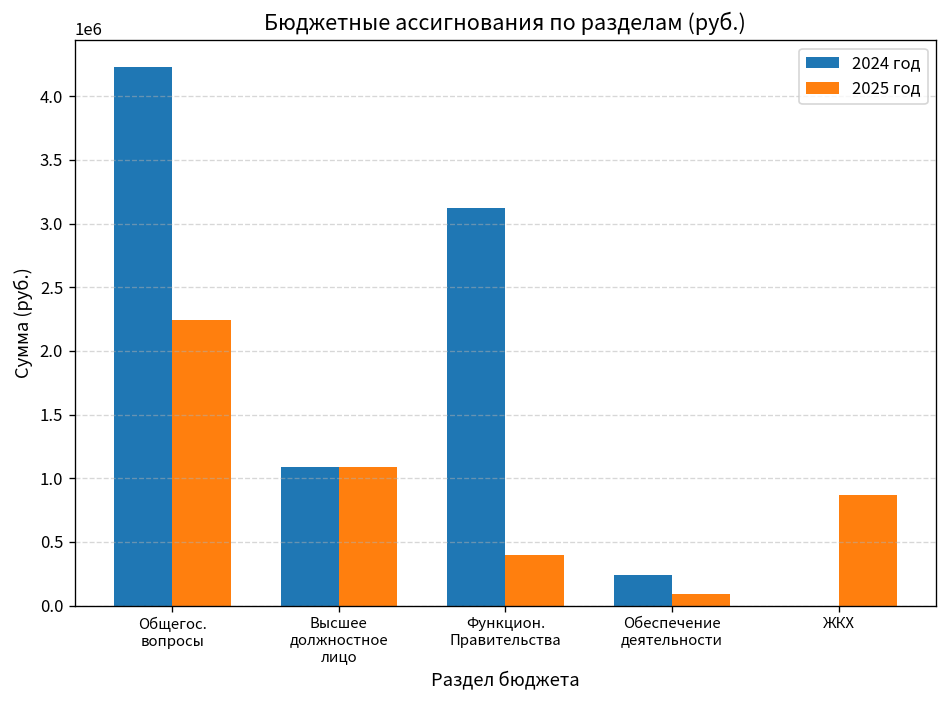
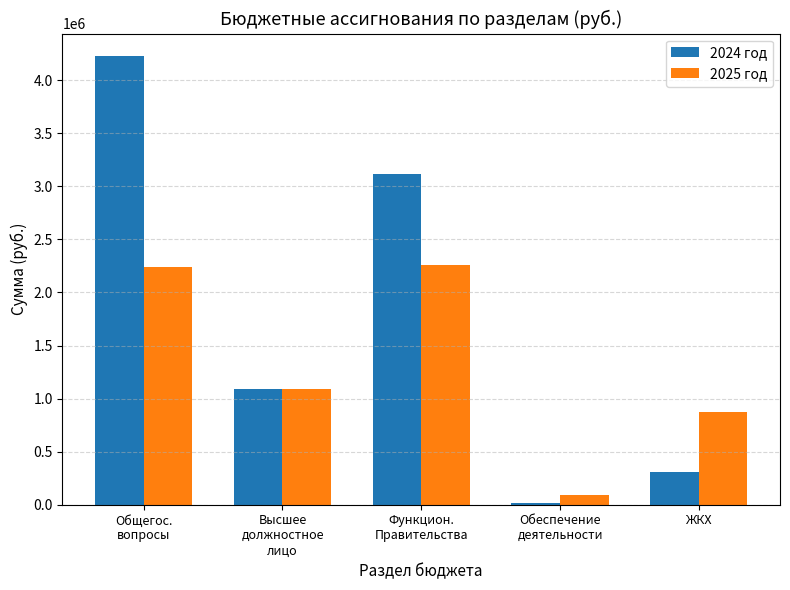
  {
    "2024 год": {
      "Общегос. вопросы": 4230000,
      "Высшее должностное лицо": 1090000,
      "Функцион. Правительства": 3120000,
-     "Обеспечение деятельности": 240000,
-     "ЖКХ": 0
+     "Обеспечение деятельности": 20000,
+     "ЖКХ": 310000
    },
    "2025 год": {
      "Общегос. вопросы": 2240000,
      "Высшее должностное лицо": 1090000,
-     "Функцион. Правительства": 400000,
+     "Функцион. Правительства": 2260000,
      "Обеспечение деятельности": 90000,
      "ЖКХ": 870000
    }
  }
